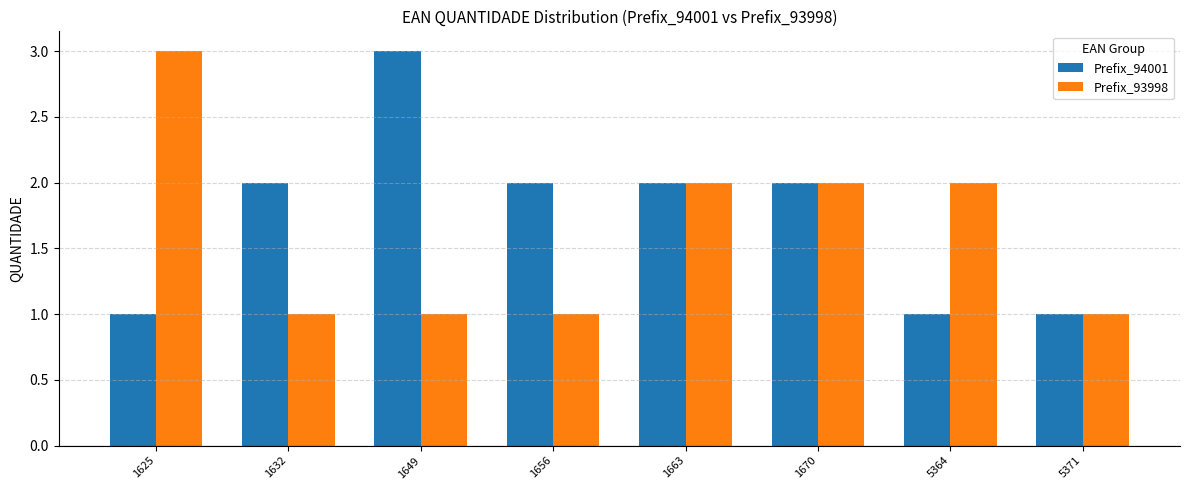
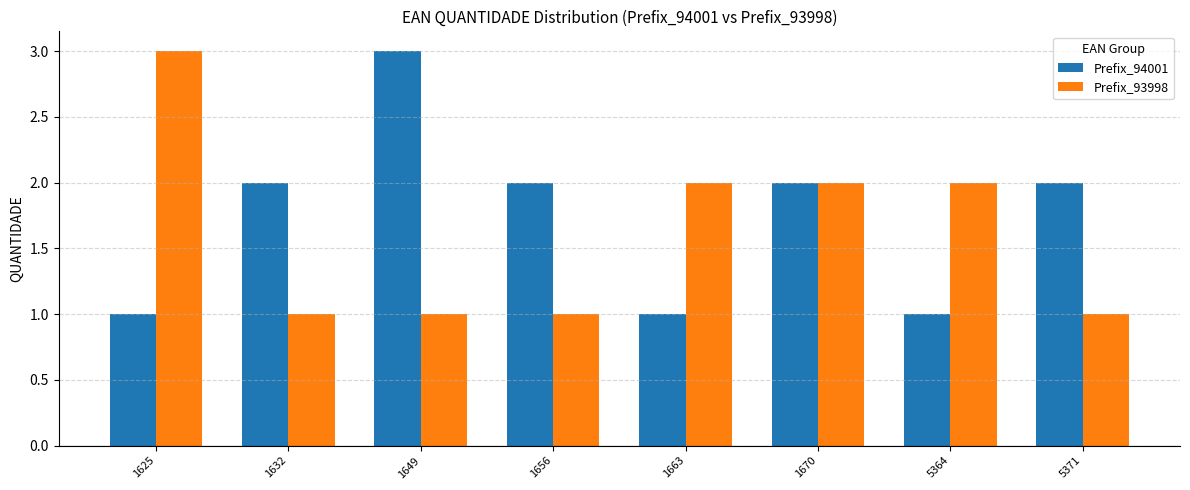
  {
    "Prefix_94001": {
      "1625": 1,
      "1632": 2,
      "1649": 3,
      "1656": 2,
-     "1663": 2,
+     "1663": 1,
      "1670": 2,
      "5364": 1,
-     "5371": 1
+     "5371": 2
    },
    "Prefix_93998": {
      "1625": 3,
      "1632": 1,
      "1649": 1,
      "1656": 1,
      "1663": 2,
      "1670": 2,
      "5364": 2,
      "5371": 1
    }
  }
